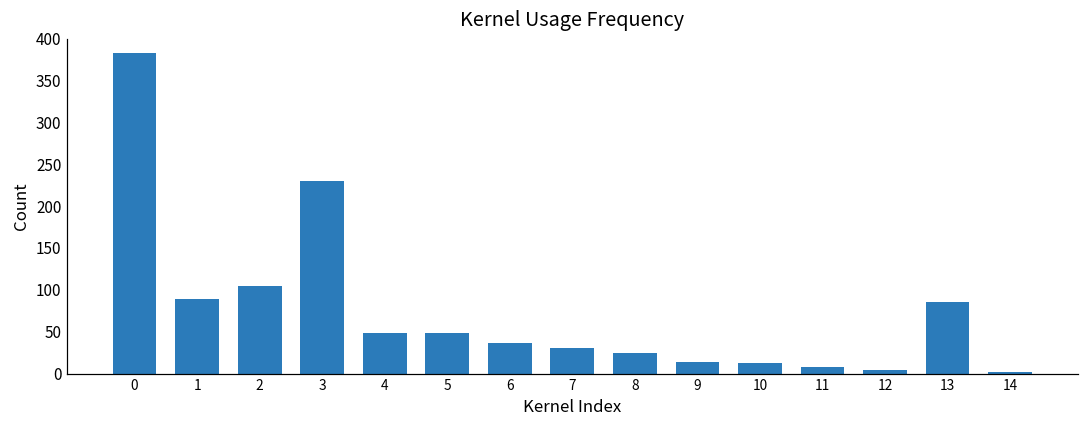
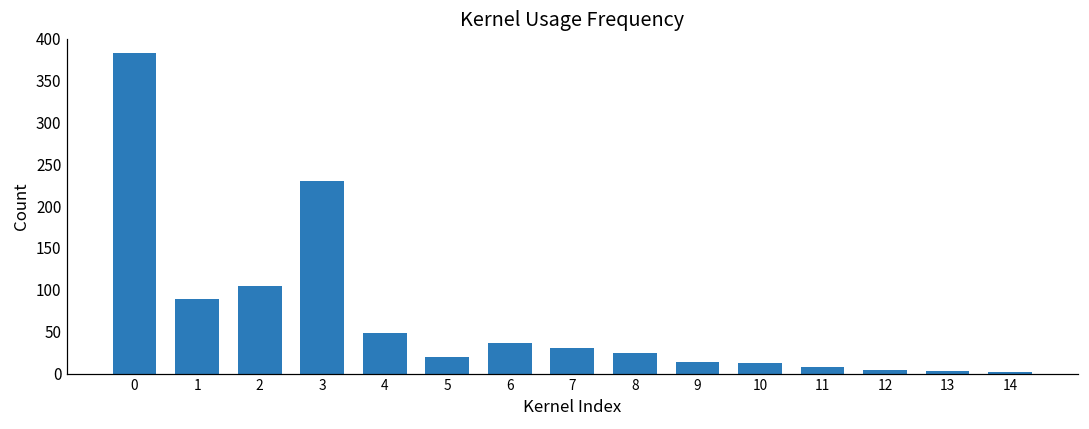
  {
    "0": 380,
    "1": 90,
    "2": 100,
    "3": 230,
    "4": 50,
-   "5": 50,
+   "5": 20,
    "6": 40,
    "7": 30,
    "8": 20,
    "9": 10,
    "10": 10,
    "11": 10,
    "12": 0,
-   "13": 80
+   "13": 0
  }
